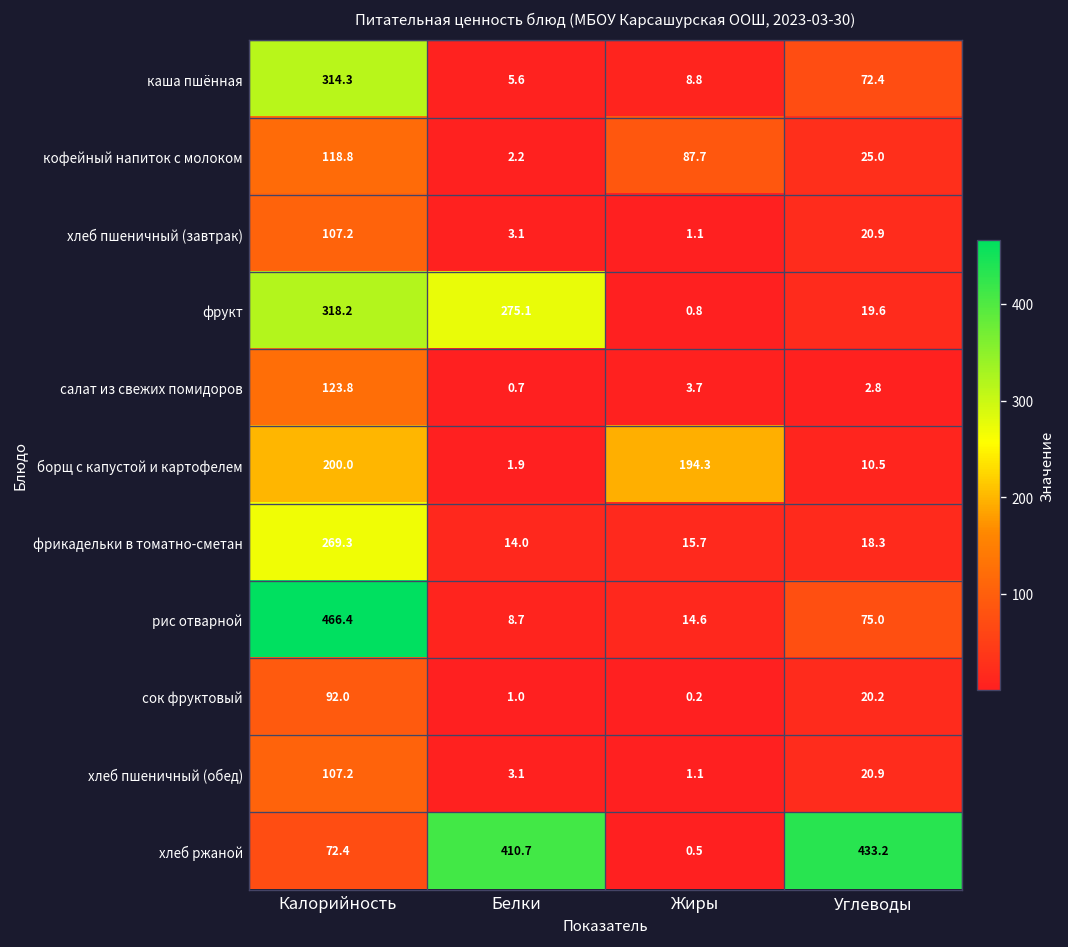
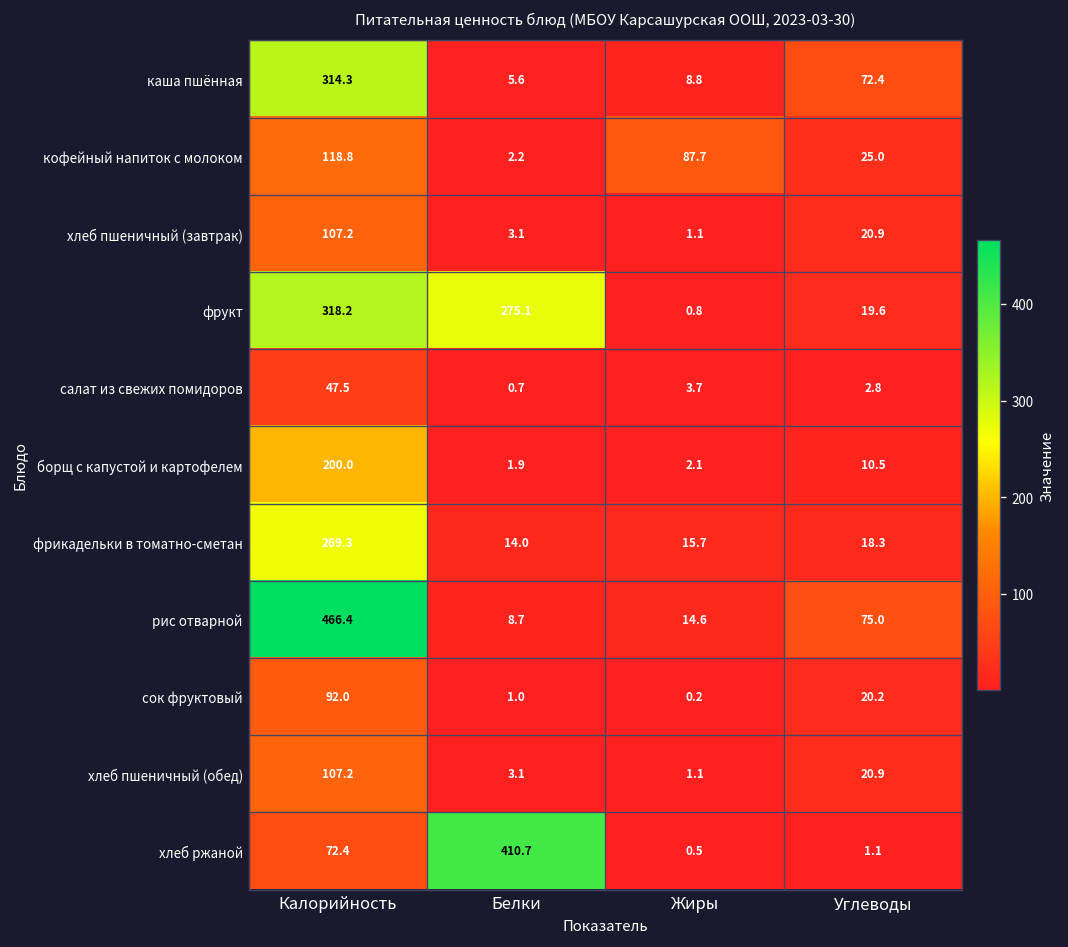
  {
    "каша пшённая": {
      "Калорийность": 314.3,
      "Белки": 5.6,
      "Жиры": 8.8,
      "Углеводы": 72.4
    },
    "кофейный напиток с молоком": {
      "Калорийность": 118.8,
      "Белки": 2.2,
      "Жиры": 87.7,
      "Углеводы": 25.0
    },
    "хлеб пшеничный (завтрак)": {
      "Калорийность": 107.2,
      "Белки": 3.1,
      "Жиры": 1.1,
      "Углеводы": 20.9
    },
    "фрукт": {
      "Калорийность": 318.2,
      "Белки": 275.1,
      "Жиры": 0.8,
      "Углеводы": 19.6
    },
    "салат из свежих помидоров": {
-     "Калорийность": 123.8,
+     "Калорийность": 47.5,
      "Белки": 0.7,
      "Жиры": 3.7,
      "Углеводы": 2.8
    },
    "борщ с капустой и картофелем": {
      "Калорийность": 200.0,
      "Белки": 1.9,
-     "Жиры": 194.3,
+     "Жиры": 2.1,
      "Углеводы": 10.5
    },
    "фрикадельки в томатно-сметан": {
      "Калорийность": 269.3,
      "Белки": 14.0,
      "Жиры": 15.7,
      "Углеводы": 18.3
    },
    "рис отварной": {
      "Калорийность": 466.4,
      "Белки": 8.7,
      "Жиры": 14.6,
      "Углеводы": 75.0
    },
    "сок фруктовый": {
      "Калорийность": 92.0,
      "Белки": 1.0,
      "Жиры": 0.2,
      "Углеводы": 20.2
    },
    "хлеб пшеничный (обед)": {
      "Калорийность": 107.2,
      "Белки": 3.1,
      "Жиры": 1.1,
      "Углеводы": 20.9
    },
    "хлеб ржаной": {
      "Калорийность": 72.4,
      "Белки": 410.7,
      "Жиры": 0.5,
-     "Углеводы": 433.2
+     "Углеводы": 1.1
    }
  }
